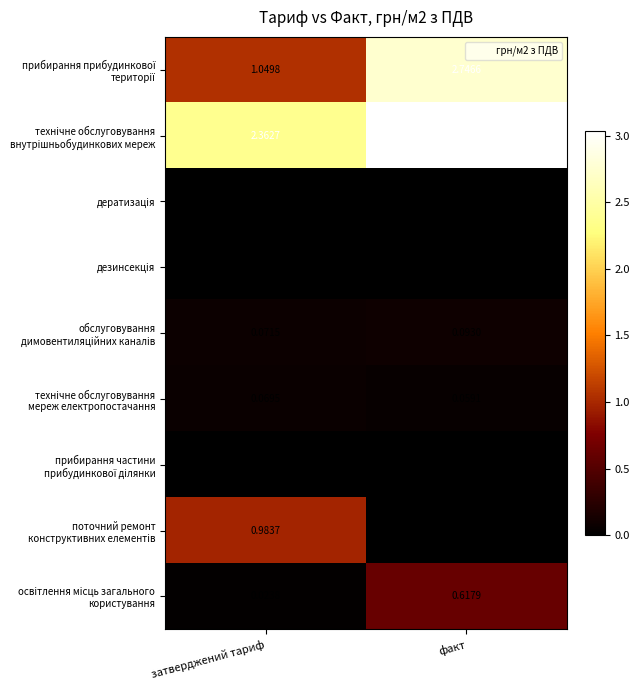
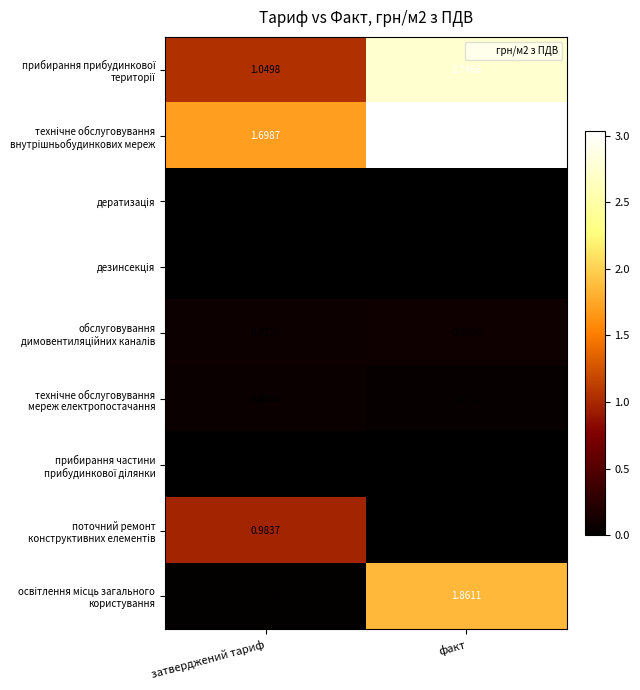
  {
    "прибирання прибудинкової території": {
      "затверджений тариф": 1.0498,
      "факт": 2.7466
    },
    "технічне обслуговування внутрішньобудинкових мереж": {
-     "затверджений тариф": 2.3627
+     "затверджений тариф": 1.6987
    },
    "поточний ремонт конструктивних елементів": {
      "затверджений тариф": 0.9837
    },
    "освітлення місць загального користування": {
-     "факт": 0.6179
+     "факт": 1.8611
    }
  }
